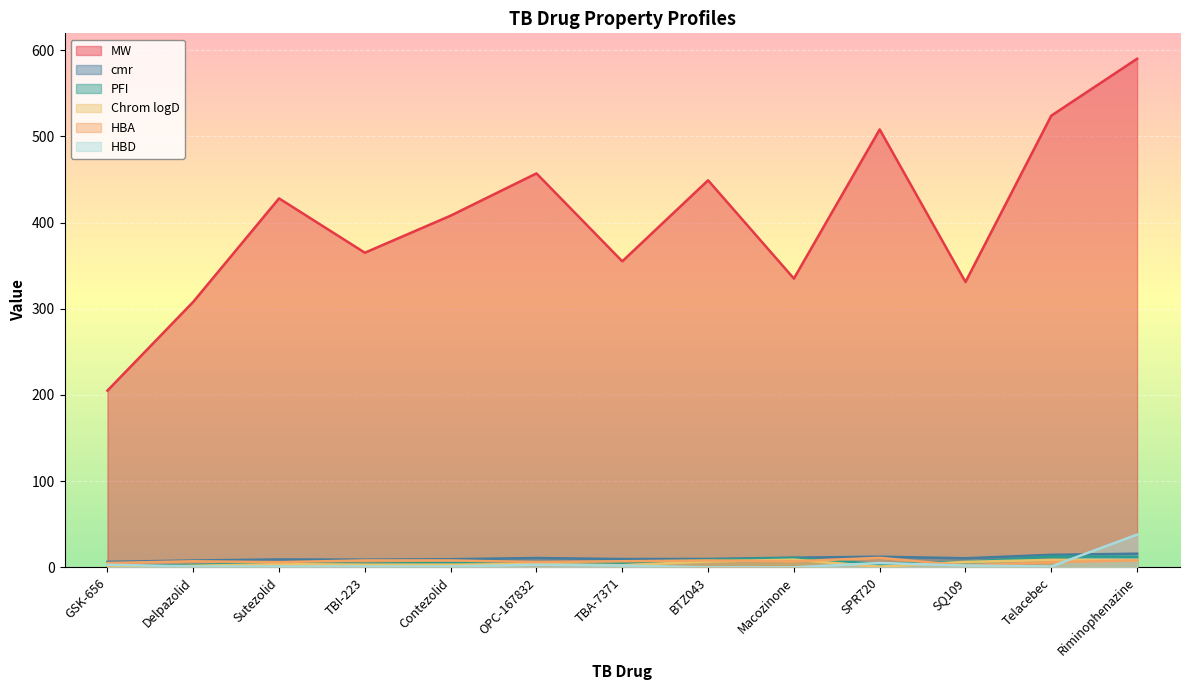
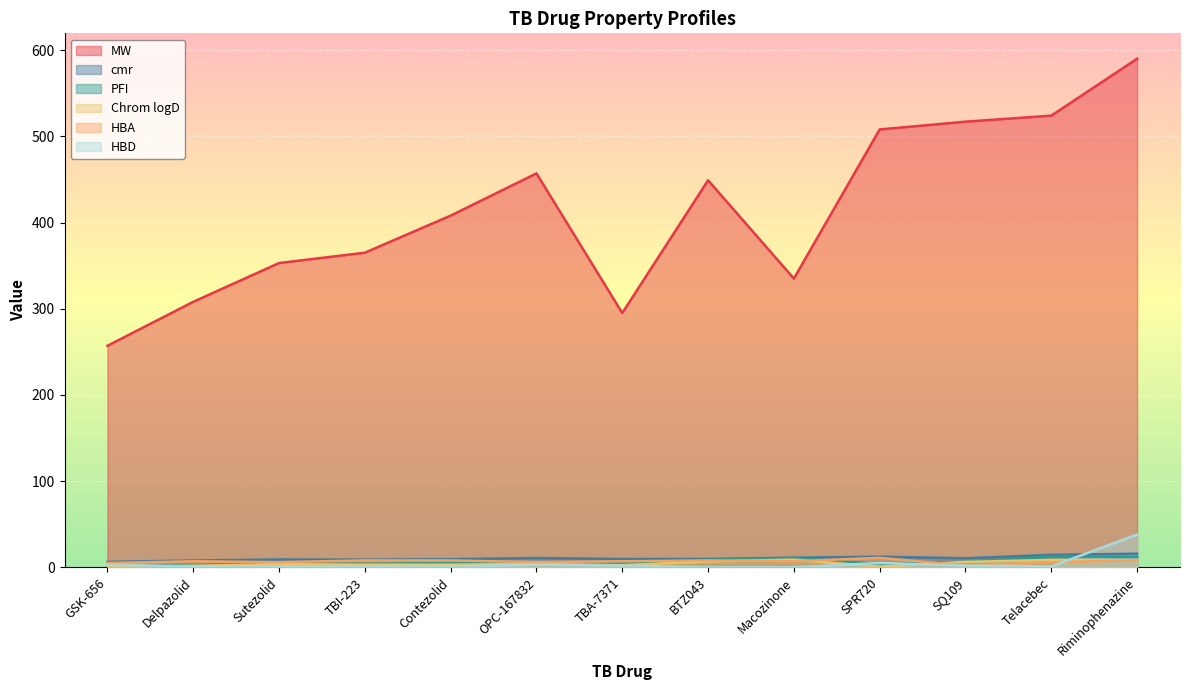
  {
    "MW": {
-     "GSK-656": 210,
+     "GSK-656": 260,
      "Delpazolid": 310,
-     "Sutezolid": 430,
+     "Sutezolid": 350,
      "TBI-223": 370,
      "Contezolid": 410,
      "OPC-167832": 460,
-     "TBA-7371": 360,
+     "TBA-7371": 300,
      "BTZ043": 450,
      "Macozinone": 340,
      "SPR720": 510,
-     "SQ109": 330,
+     "SQ109": 520,
      "Telacebec": 520,
      "Riminophenazine": 590
    },
    "HBD": {
      "BTZ043": 0,
      "Macozinone": 0,
      "Telacebec": 0,
      "Riminophenazine": 40
    }
  }
